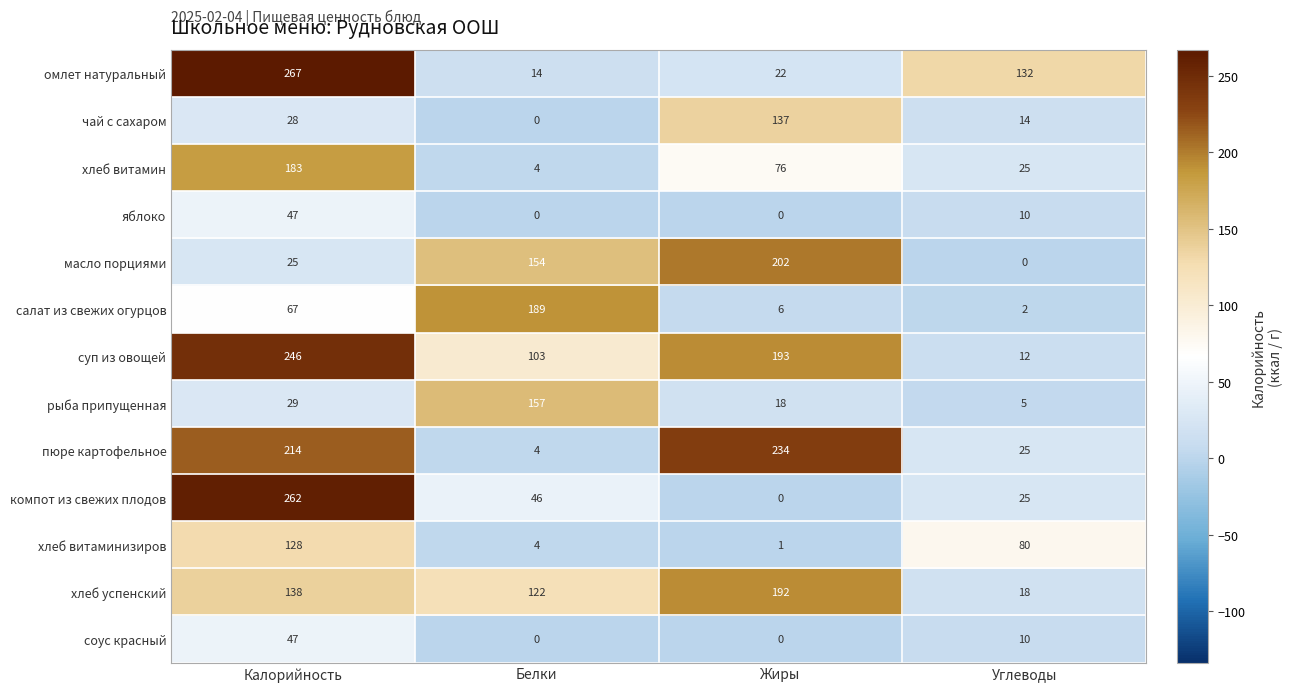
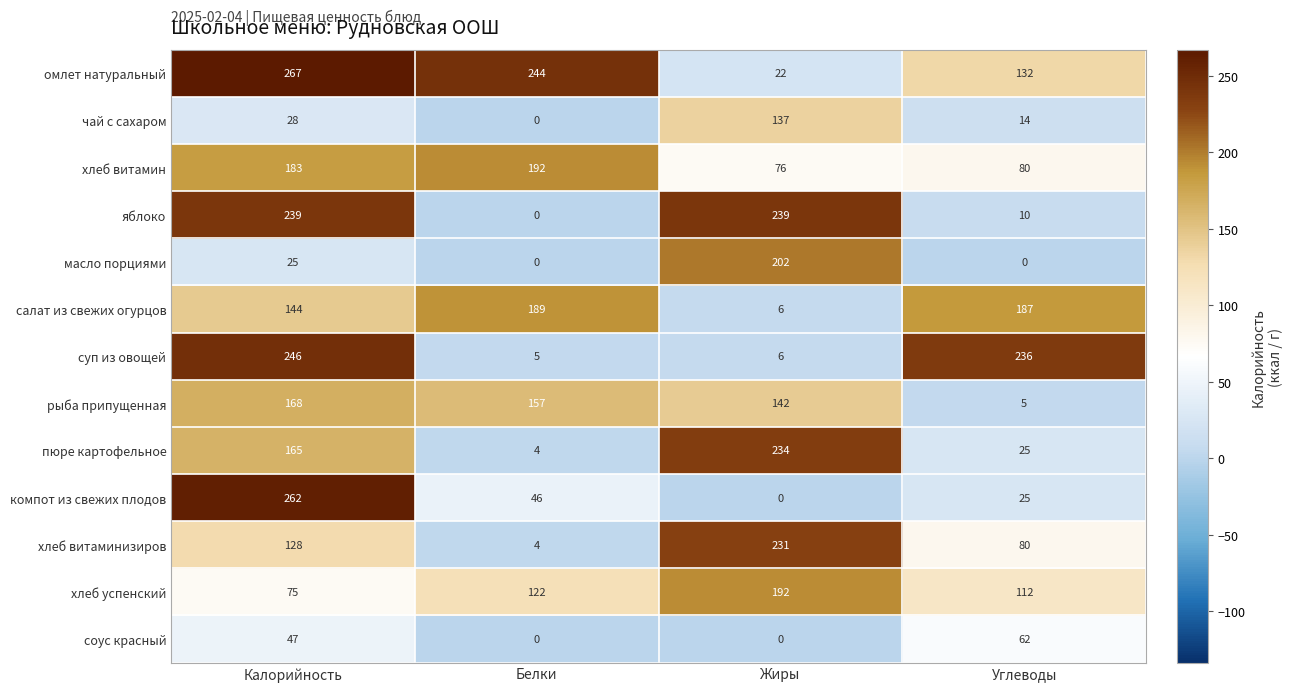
  {
    "омлет натуральный": {
      "Калорийность": 267,
-     "Белки": 14,
+     "Белки": 244,
      "Жиры": 22,
      "Углеводы": 132
    },
    "чай с сахаром": {
      "Калорийность": 28,
      "Белки": 0,
      "Жиры": 137,
      "Углеводы": 14
    },
    "хлеб витамин": {
      "Калорийность": 183,
-     "Белки": 4,
+     "Белки": 192,
      "Жиры": 76,
-     "Углеводы": 25
+     "Углеводы": 80
    },
    "яблоко": {
-     "Калорийность": 47,
+     "Калорийность": 239,
      "Белки": 0,
-     "Жиры": 0,
+     "Жиры": 239,
      "Углеводы": 10
    },
    "масло порциями": {
      "Калорийность": 25,
-     "Белки": 154,
+     "Белки": 0,
      "Жиры": 202,
      "Углеводы": 0
    },
    "салат из свежих огурцов": {
-     "Калорийность": 67,
+     "Калорийность": 144,
      "Белки": 189,
      "Жиры": 6,
-     "Углеводы": 2
+     "Углеводы": 187
    },
    "суп из овощей": {
      "Калорийность": 246,
-     "Белки": 103,
-     "Жиры": 193,
-     "Углеводы": 12
+     "Белки": 5,
+     "Жиры": 6,
+     "Углеводы": 236
    },
    "рыба припущенная": {
-     "Калорийность": 29,
+     "Калорийность": 168,
      "Белки": 157,
-     "Жиры": 18,
+     "Жиры": 142,
      "Углеводы": 5
    },
    "пюре картофельное": {
-     "Калорийность": 214,
+     "Калорийность": 165,
      "Белки": 4,
      "Жиры": 234,
      "Углеводы": 25
    },
    "компот из свежих плодов": {
      "Калорийность": 262,
      "Белки": 46,
      "Жиры": 0,
      "Углеводы": 25
    },
    "хлеб витаминизиров": {
      "Калорийность": 128,
      "Белки": 4,
-     "Жиры": 1,
+     "Жиры": 231,
      "Углеводы": 80
    },
    "хлеб успенский": {
-     "Калорийность": 138,
+     "Калорийность": 75,
      "Белки": 122,
      "Жиры": 192,
-     "Углеводы": 18
+     "Углеводы": 112
    },
    "соус красный": {
      "Калорийность": 47,
      "Белки": 0,
      "Жиры": 0,
-     "Углеводы": 10
+     "Углеводы": 62
    }
  }
